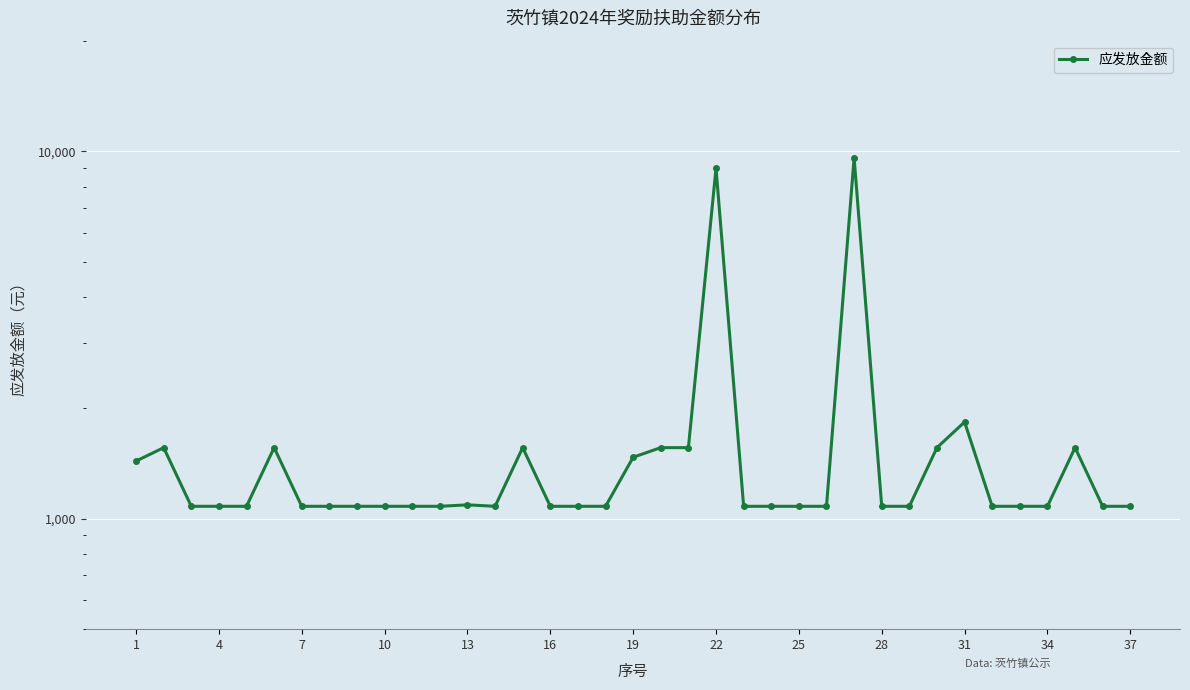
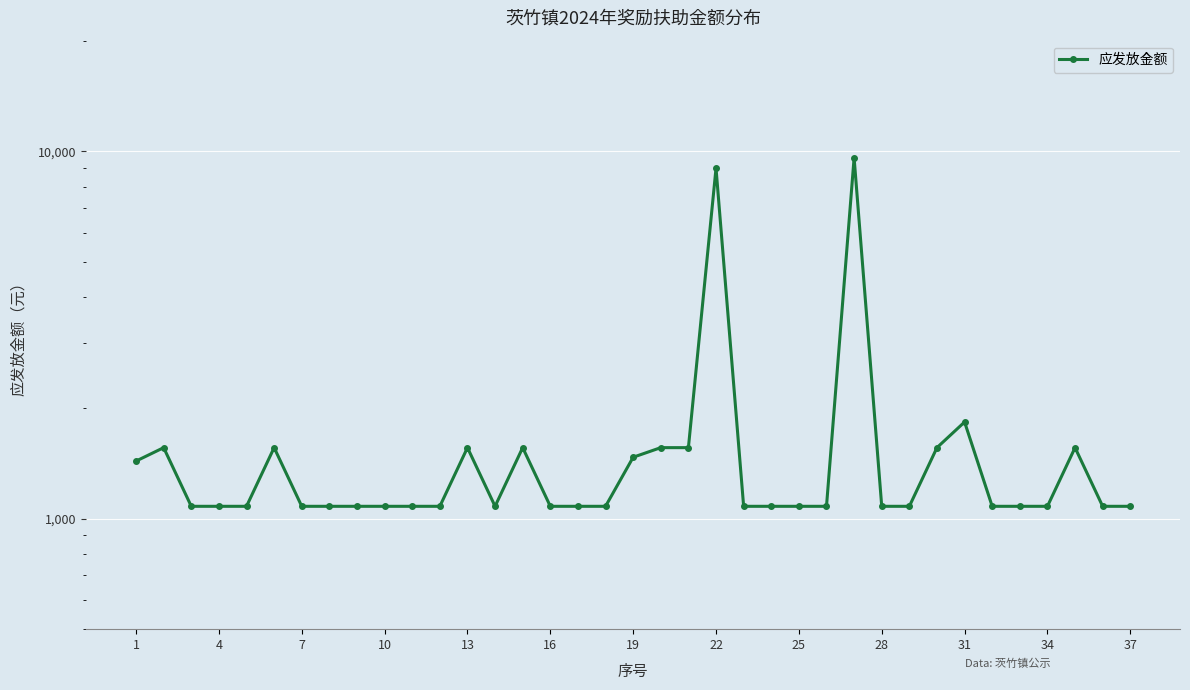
  {
    "1": "1,430",
    "4": "1,080",
    "7": "1,080",
    "10": "1,080",
-   "13": "1,090",
+   "13": "1,560",
    "16": "1,080",
    "19": "1,470",
    "22": "9,000",
    "25": "1,080",
    "28": "1,080",
    "31": "1,800",
    "34": "1,080",
    "37": "1,080"
  }
